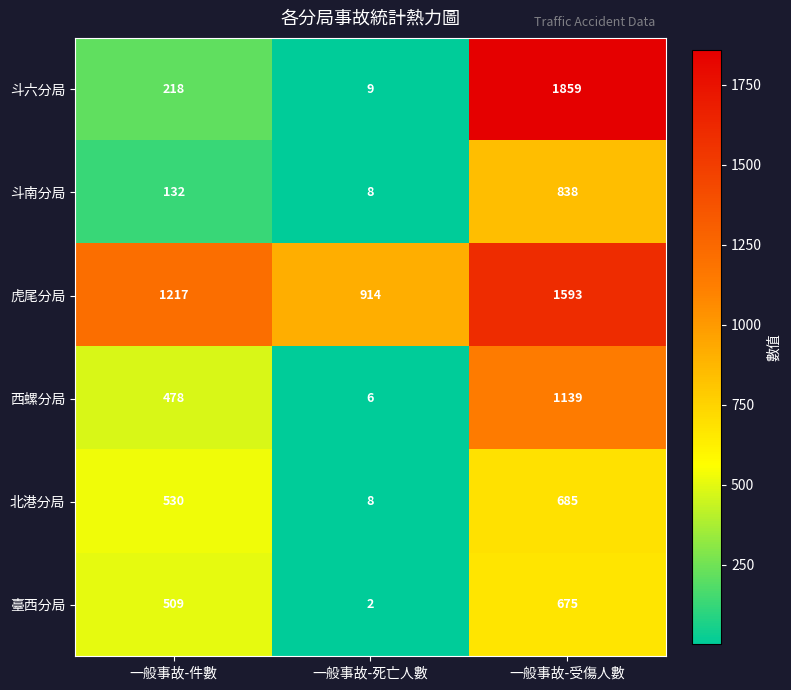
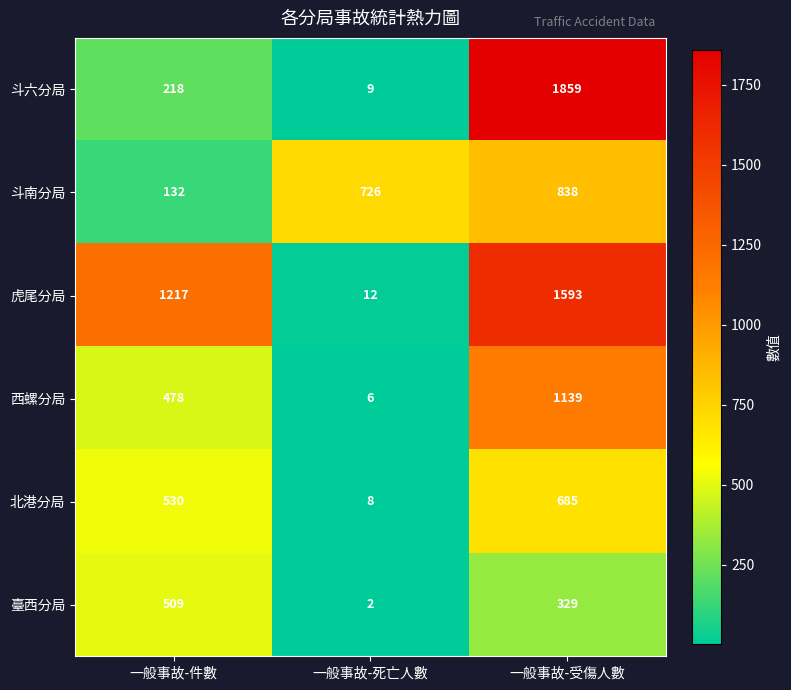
  {
    "斗六分局": {
      "一般事故-件數": 218,
      "一般事故-死亡人數": 9,
      "一般事故-受傷人數": 1859
    },
    "斗南分局": {
      "一般事故-件數": 132,
-     "一般事故-死亡人數": 8,
+     "一般事故-死亡人數": 726,
      "一般事故-受傷人數": 838
    },
    "虎尾分局": {
      "一般事故-件數": 1217,
-     "一般事故-死亡人數": 914,
+     "一般事故-死亡人數": 12,
      "一般事故-受傷人數": 1593
    },
    "西螺分局": {
      "一般事故-件數": 478,
      "一般事故-死亡人數": 6,
      "一般事故-受傷人數": 1139
    },
    "北港分局": {
      "一般事故-件數": 530,
      "一般事故-死亡人數": 8,
      "一般事故-受傷人數": 685
    },
    "臺西分局": {
      "一般事故-件數": 509,
      "一般事故-死亡人數": 2,
-     "一般事故-受傷人數": 675
+     "一般事故-受傷人數": 329
    }
  }
